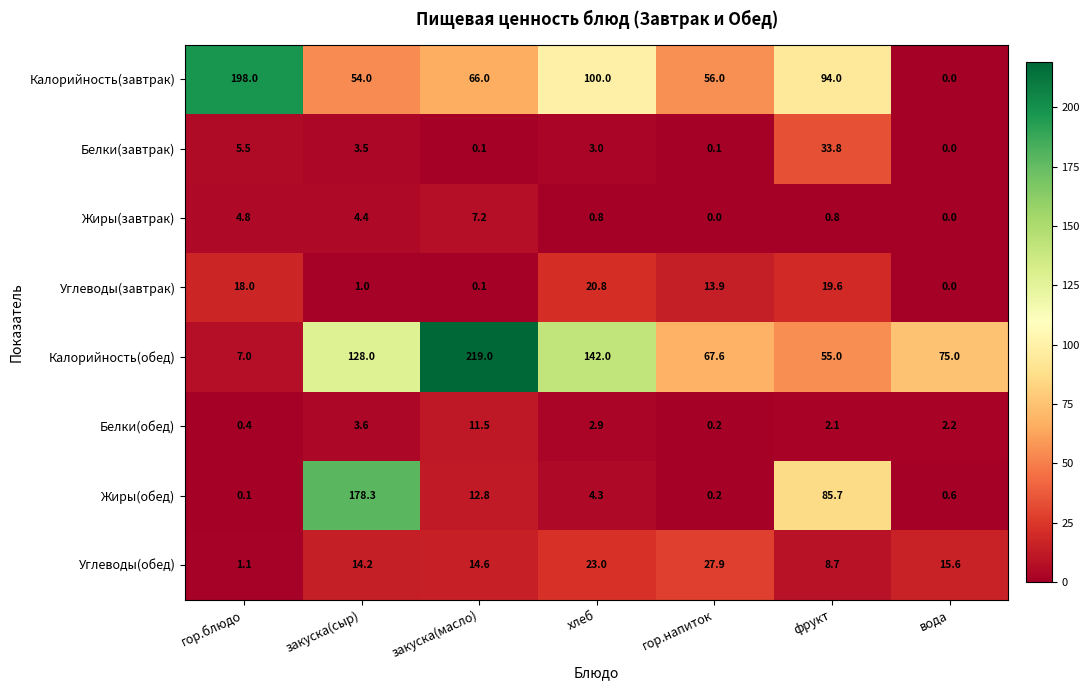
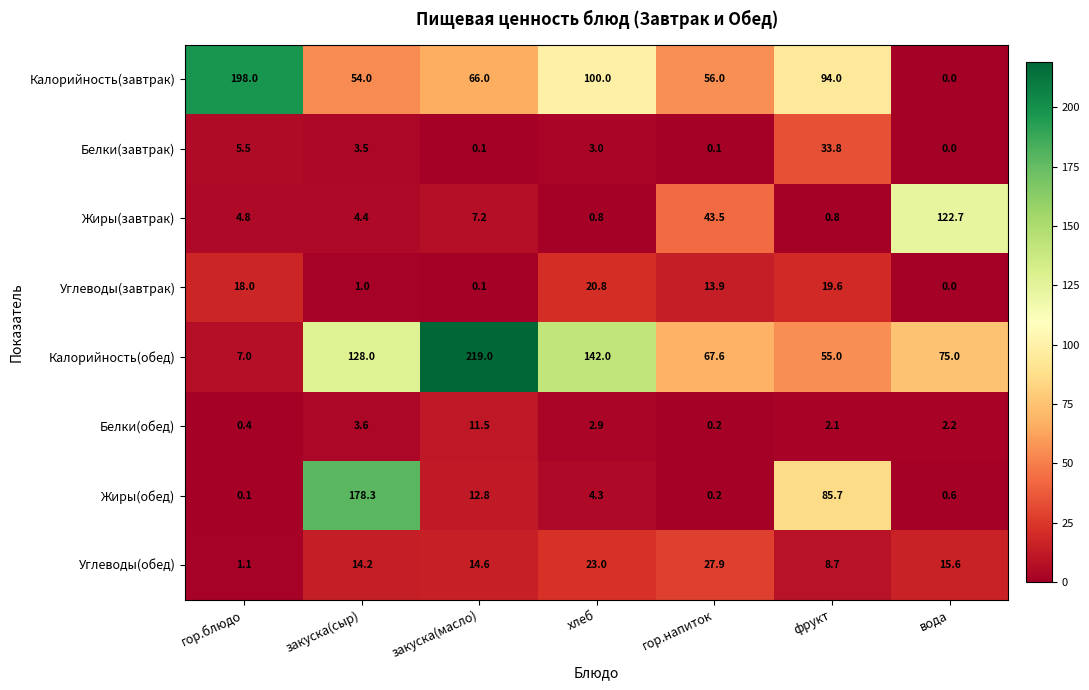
  {
    "Калорийность(завтрак)": {
      "гор.блюдо": 198.0,
      "закуска(сыр)": 54.0,
      "закуска(масло)": 66.0,
      "хлеб": 100.0,
      "гор.напиток": 56.0,
      "фрукт": 94.0,
      "вода": 0.0
    },
    "Белки(завтрак)": {
      "гор.блюдо": 5.5,
      "закуска(сыр)": 3.5,
      "закуска(масло)": 0.1,
      "хлеб": 3.0,
      "гор.напиток": 0.1,
      "фрукт": 33.8,
      "вода": 0.0
    },
    "Жиры(завтрак)": {
      "гор.блюдо": 4.8,
      "закуска(сыр)": 4.4,
      "закуска(масло)": 7.2,
      "хлеб": 0.8,
-     "гор.напиток": 0.0,
+     "гор.напиток": 43.5,
      "фрукт": 0.8,
-     "вода": 0.0
+     "вода": 122.7
    },
    "Углеводы(завтрак)": {
      "гор.блюдо": 18.0,
      "закуска(сыр)": 1.0,
      "закуска(масло)": 0.1,
      "хлеб": 20.8,
      "гор.напиток": 13.9,
      "фрукт": 19.6,
      "вода": 0.0
    },
    "Калорийность(обед)": {
      "гор.блюдо": 7.0,
      "закуска(сыр)": 128.0,
      "закуска(масло)": 219.0,
      "хлеб": 142.0,
      "гор.напиток": 67.6,
      "фрукт": 55.0,
      "вода": 75.0
    },
    "Белки(обед)": {
      "гор.блюдо": 0.4,
      "закуска(сыр)": 3.6,
      "закуска(масло)": 11.5,
      "хлеб": 2.9,
      "гор.напиток": 0.2,
      "фрукт": 2.1,
      "вода": 2.2
    },
    "Жиры(обед)": {
      "гор.блюдо": 0.1,
      "закуска(сыр)": 178.3,
      "закуска(масло)": 12.8,
      "хлеб": 4.3,
      "гор.напиток": 0.2,
      "фрукт": 85.7,
      "вода": 0.6
    },
    "Углеводы(обед)": {
      "гор.блюдо": 1.1,
      "закуска(сыр)": 14.2,
      "закуска(масло)": 14.6,
      "хлеб": 23.0,
      "гор.напиток": 27.9,
      "фрукт": 8.7,
      "вода": 15.6
    }
  }
